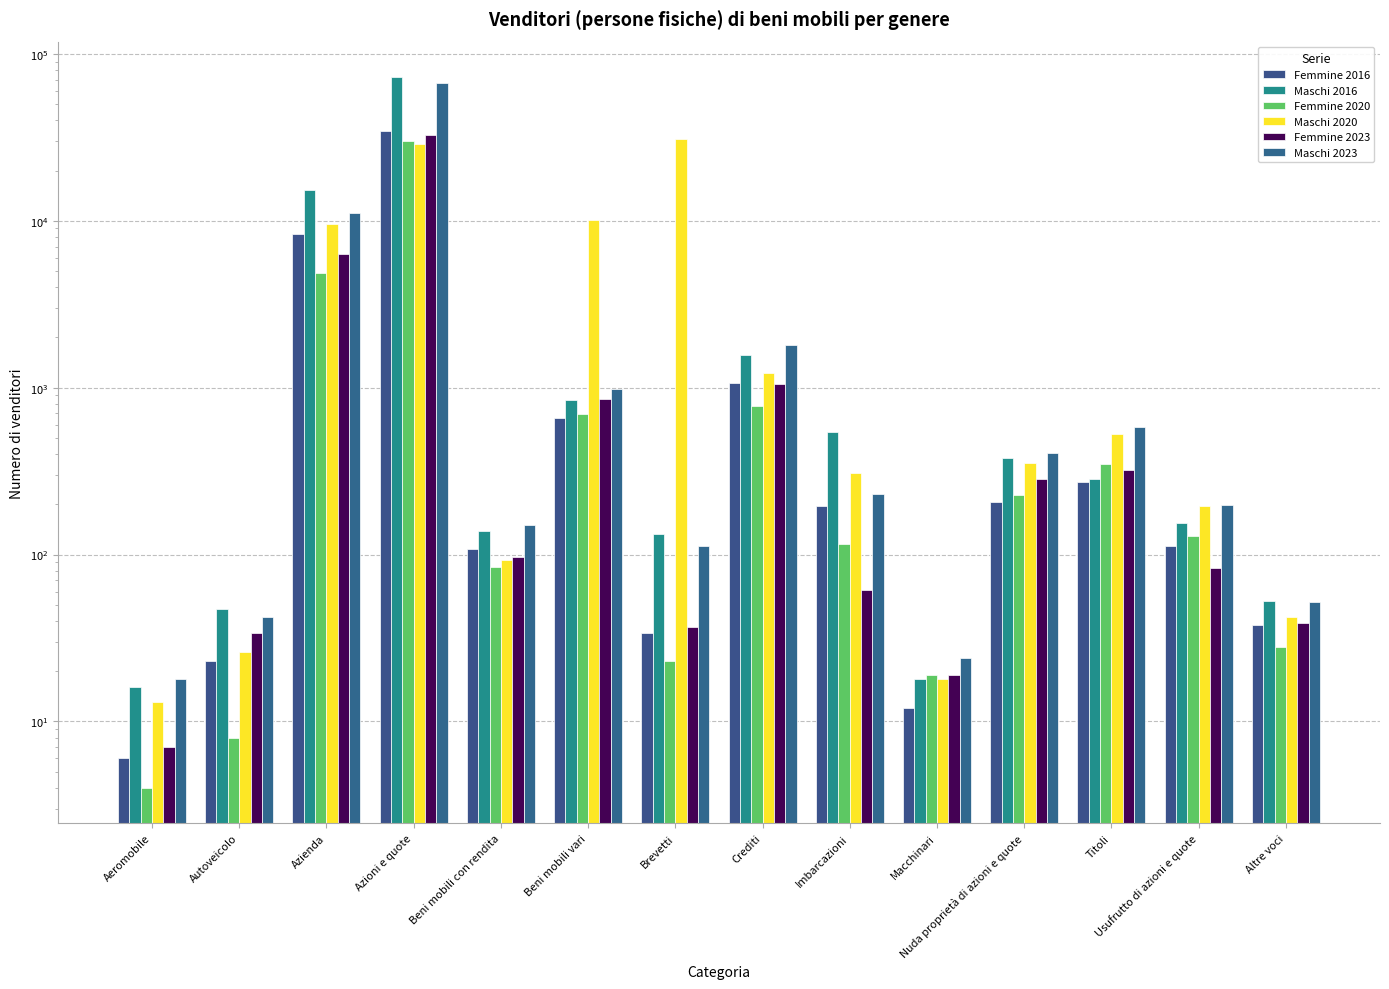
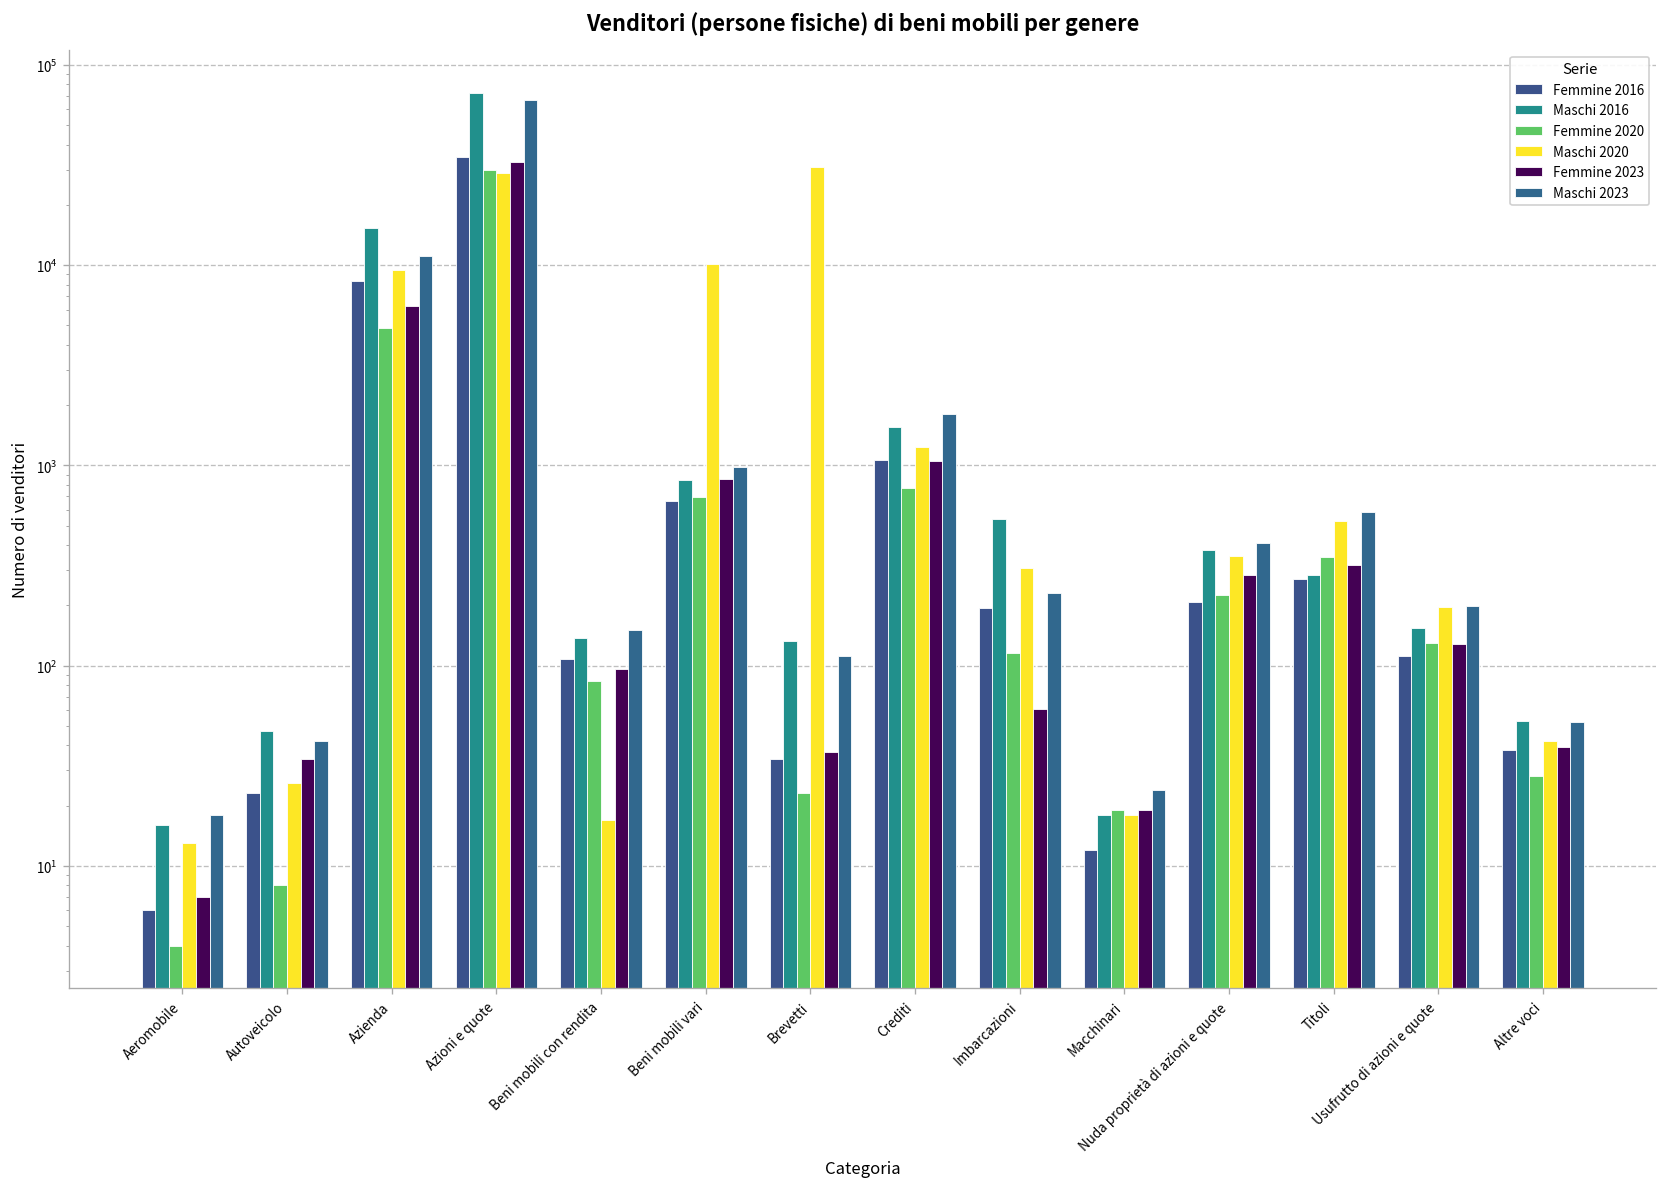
  {
    "Femmine 2020": {
      "Aeromobile": 4,
      "Autoveicolo": 8,
      "Azienda": 4800,
      "Azioni e quote": 30000,
      "Beni mobili con rendita": 80,
      "Beni mobili vari": 690,
      "Brevetti": 23,
      "Crediti": 800,
      "Imbarcazioni": 120,
      "Macchinari": 19,
      "Nuda proprietà di azioni e quote": 230,
      "Titoli": 350,
      "Usufrutto di azioni e quote": 130,
      "Altre voci": 28
    },
    "Maschi 2020": {
      "Aeromobile": 13,
      "Autoveicolo": 26,
      "Azienda": 9000,
      "Azioni e quote": 29000,
-     "Beni mobili con rendita": 90,
+     "Beni mobili con rendita": 17,
      "Beni mobili vari": 10000,
      "Brevetti": 31000,
      "Crediti": 1200,
      "Imbarcazioni": 310,
      "Macchinari": 18,
      "Nuda proprietà di azioni e quote": 350,
      "Titoli": 530,
      "Usufrutto di azioni e quote": 200,
      "Altre voci": 42
    },
    "Femmine 2023": {
      "Aeromobile": 7,
      "Autoveicolo": 34,
      "Azienda": 6300,
      "Azioni e quote": 33000,
      "Beni mobili con rendita": 100,
      "Beni mobili vari": 900,
      "Brevetti": 37,
      "Crediti": 1100,
      "Imbarcazioni": 61,
      "Macchinari": 19,
      "Nuda proprietà di azioni e quote": 290,
      "Titoli": 320,
-     "Usufrutto di azioni e quote": 80,
+     "Usufrutto di azioni e quote": 130,
      "Altre voci": 39
    }
  }
